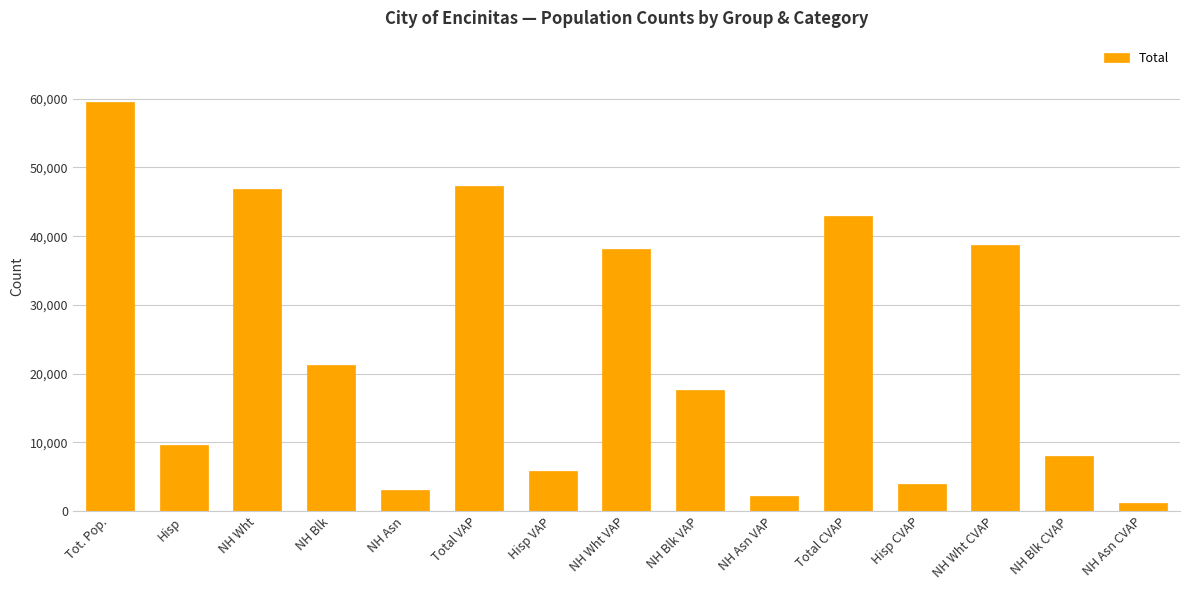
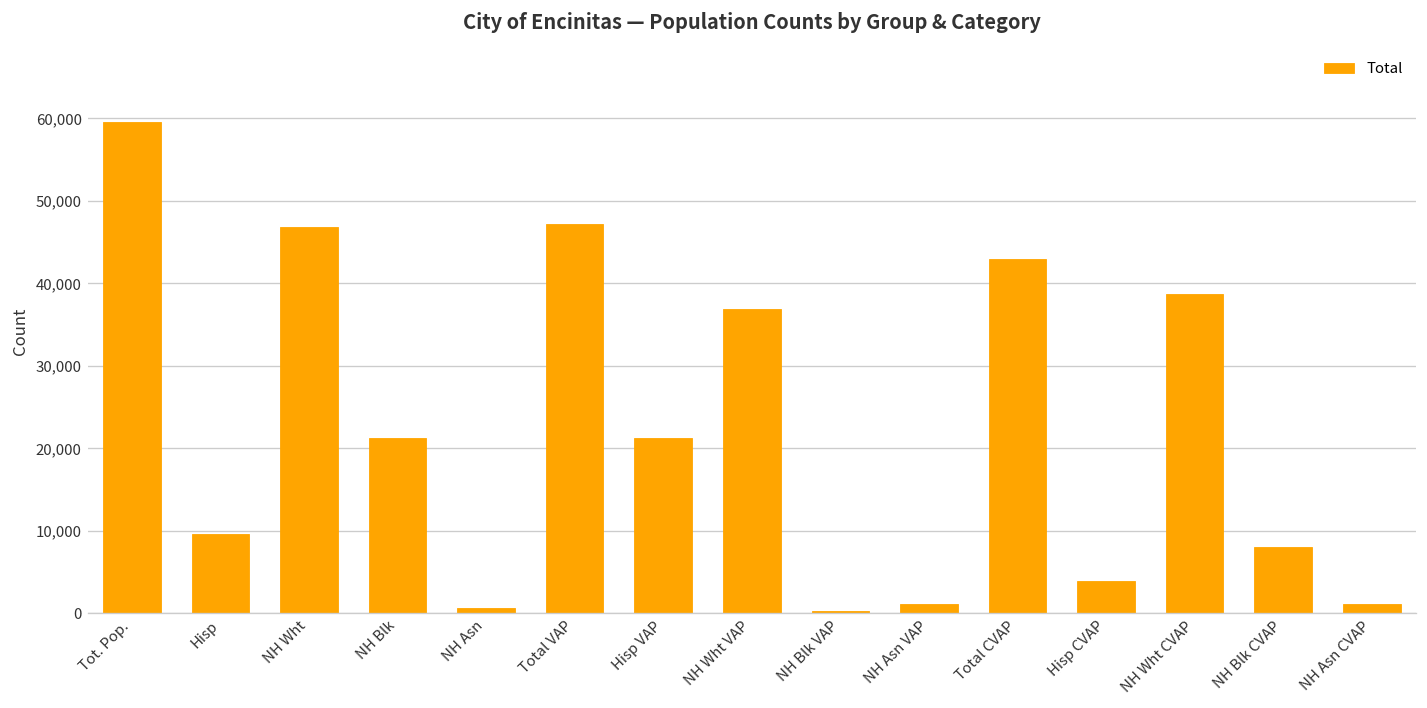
  {
    "Tot. Pop.": "60,000",
    "Hisp": "10,000",
    "NH Wht": "47,000",
    "NH Blk": "21,000",
-   "NH Asn": "3,000",
+   "NH Asn": "1,000",
    "Total VAP": "47,000",
-   "Hisp VAP": "6,000",
-   "NH Wht VAP": "38,000",
-   "NH Blk VAP": "18,000",
-   "NH Asn VAP": "2,000",
+   "Hisp VAP": "21,000",
+   "NH Wht VAP": "37,000",
+   "NH Blk VAP": "0",
+   "NH Asn VAP": "1,000",
    "Total CVAP": "43,000",
    "Hisp CVAP": "4,000",
    "NH Wht CVAP": "39,000",
    "NH Blk CVAP": "8,000",
    "NH Asn CVAP": "1,000"
  }
